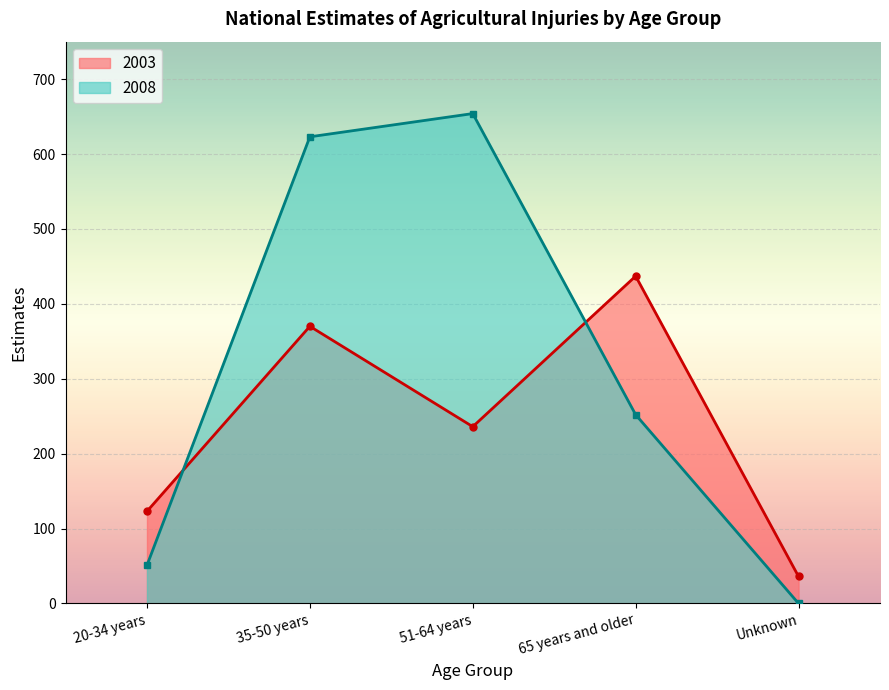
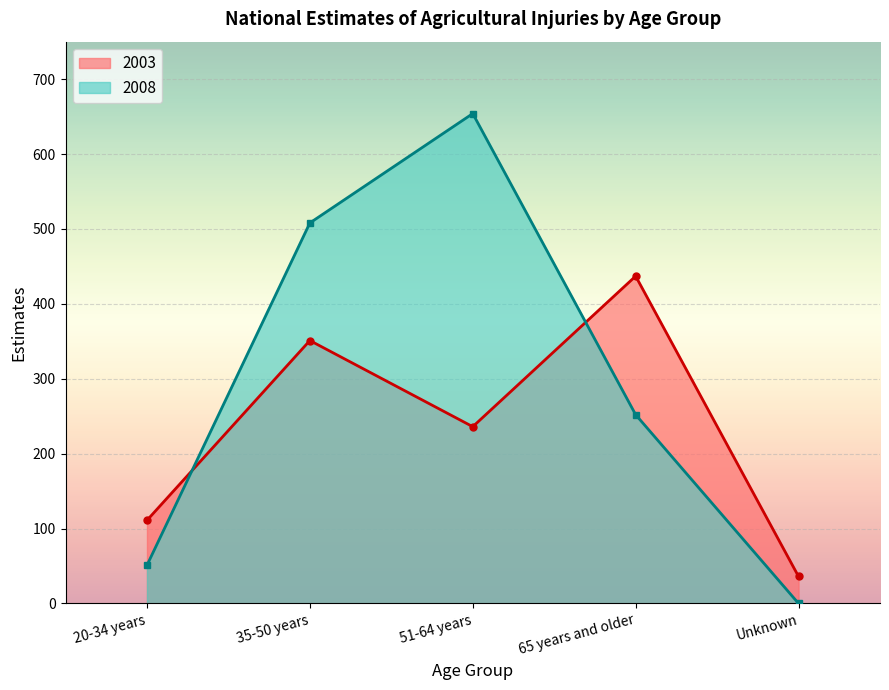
  {
    "2003": {
-     "20-34 years": 120,
-     "35-50 years": 370,
+     "20-34 years": 110,
+     "35-50 years": 350,
      "51-64 years": 240,
      "65 years and older": 440,
      "Unknown": 40
    },
    "2008": {
      "20-34 years": 50,
-     "35-50 years": 620,
+     "35-50 years": 510,
      "51-64 years": 650,
      "65 years and older": 250,
      "Unknown": 0
    }
  }
